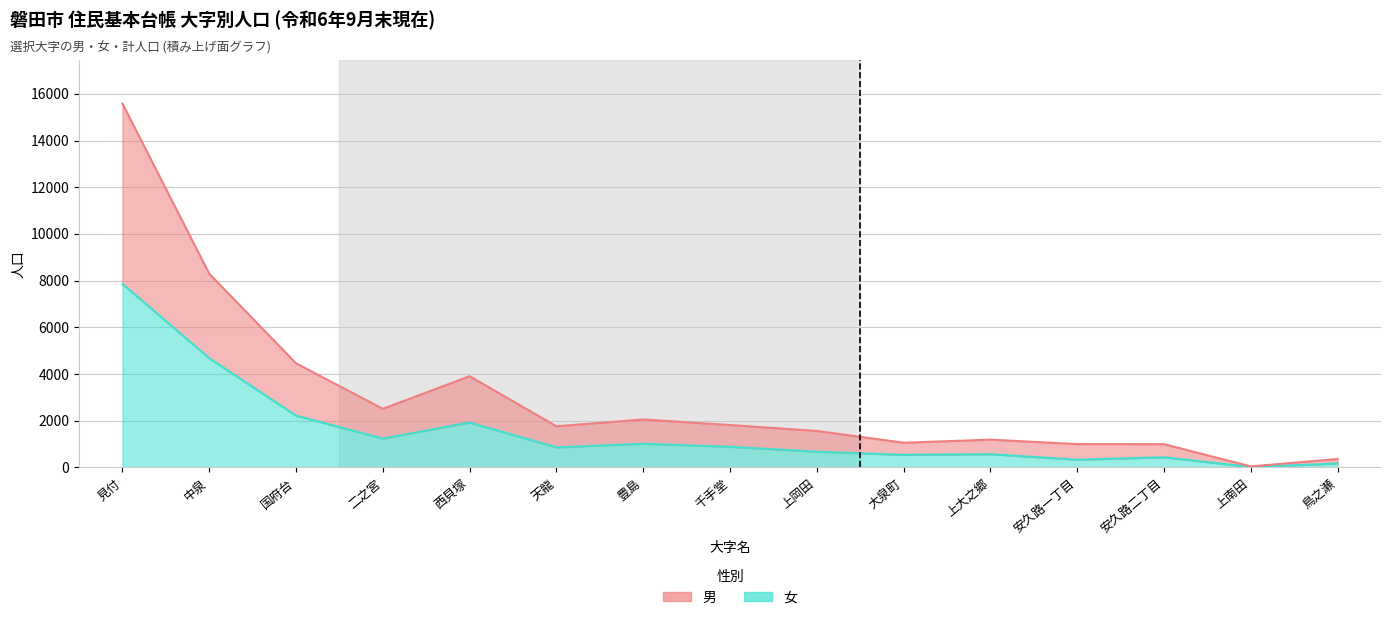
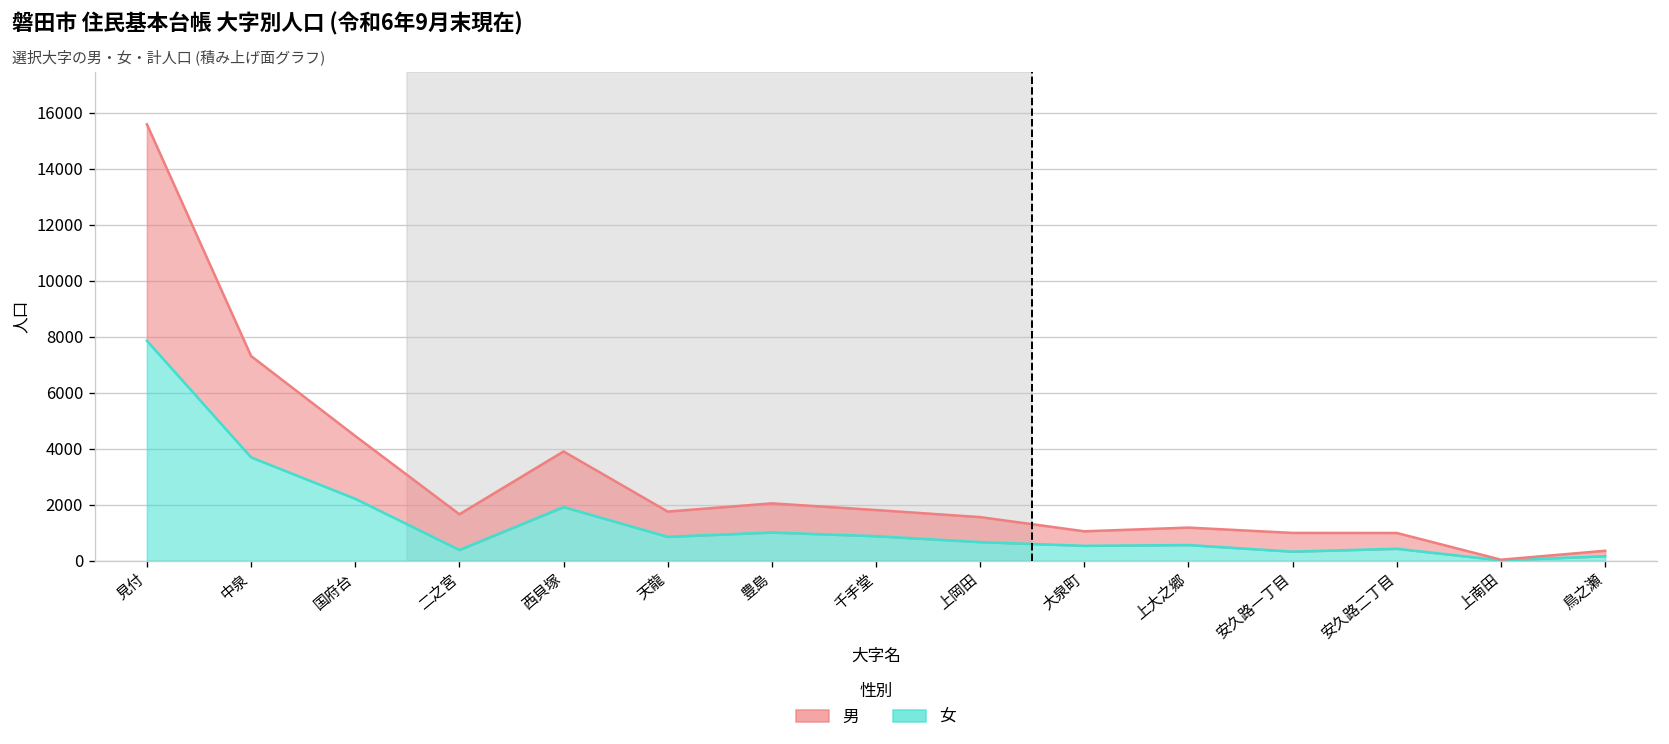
  {
    "女": {
      "見付": 7900,
-     "中泉": 4700,
+     "中泉": 3700,
      "国府台": 2200,
-     "二之宮": 1200,
+     "二之宮": 400,
      "西貝塚": 1900,
      "天龍": 900,
      "豊島": 1000,
      "千手堂": 900,
      "上岡田": 700,
      "大泉町": 500,
      "上大之郷": 600,
      "安久路一丁目": 300,
      "安久路二丁目": 400,
      "鳥之瀬": 200
    },
    "男": {
      "見付": 7700,
      "中泉": 3600,
      "国府台": 2200,
      "二之宮": 1300,
      "西貝塚": 2000,
      "天龍": 900,
      "豊島": 1000,
      "千手堂": 900,
      "上岡田": 900,
      "大泉町": 500,
      "上大之郷": 600,
      "安久路一丁目": 700,
      "安久路二丁目": 600,
      "鳥之瀬": 200
    }
  }
